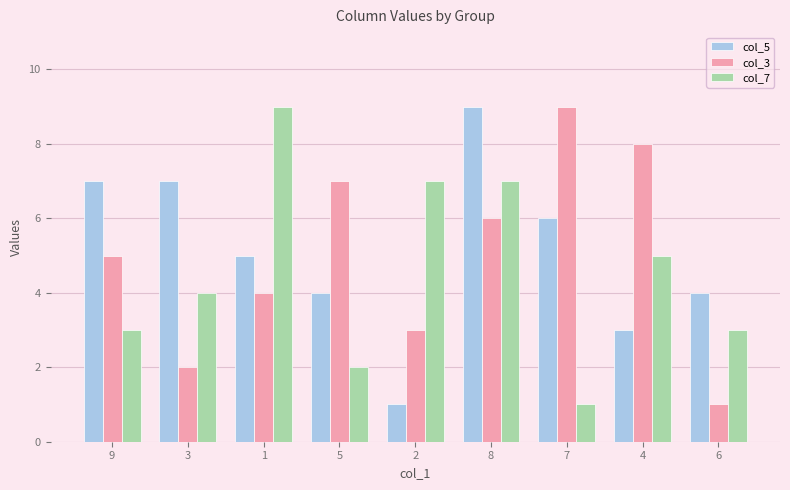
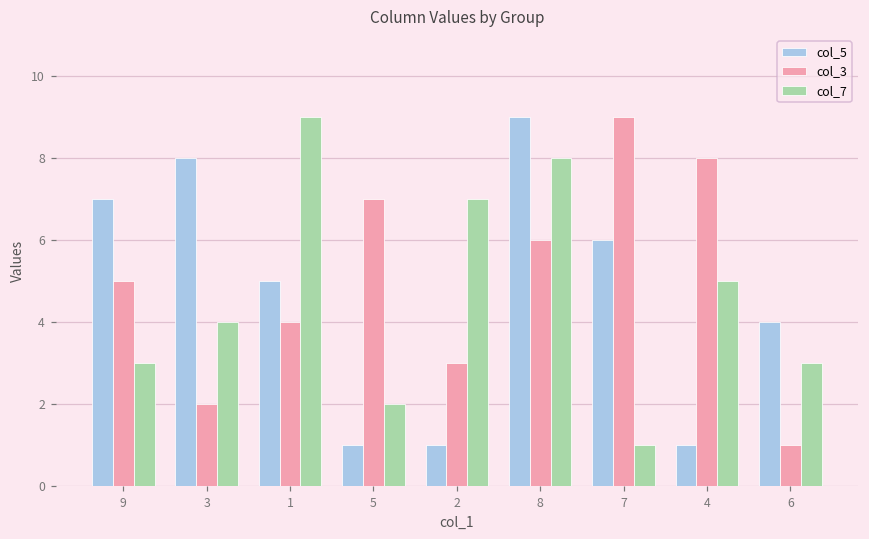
  {
    "col_5": {
      "9": 7,
-     "3": 7,
+     "3": 8,
      "1": 5,
-     "5": 4,
+     "5": 1,
      "2": 1,
      "8": 9,
      "7": 6,
-     "4": 3,
+     "4": 1,
      "6": 4
    },
    "col_3": {
      "9": 5,
      "3": 2,
      "1": 4,
      "5": 7,
      "2": 3,
      "8": 6,
      "7": 9,
      "4": 8,
      "6": 1
    },
    "col_7": {
      "9": 3,
      "3": 4,
      "1": 9,
      "5": 2,
      "2": 7,
-     "8": 7,
+     "8": 8,
      "7": 1,
      "4": 5,
      "6": 3
    }
  }
